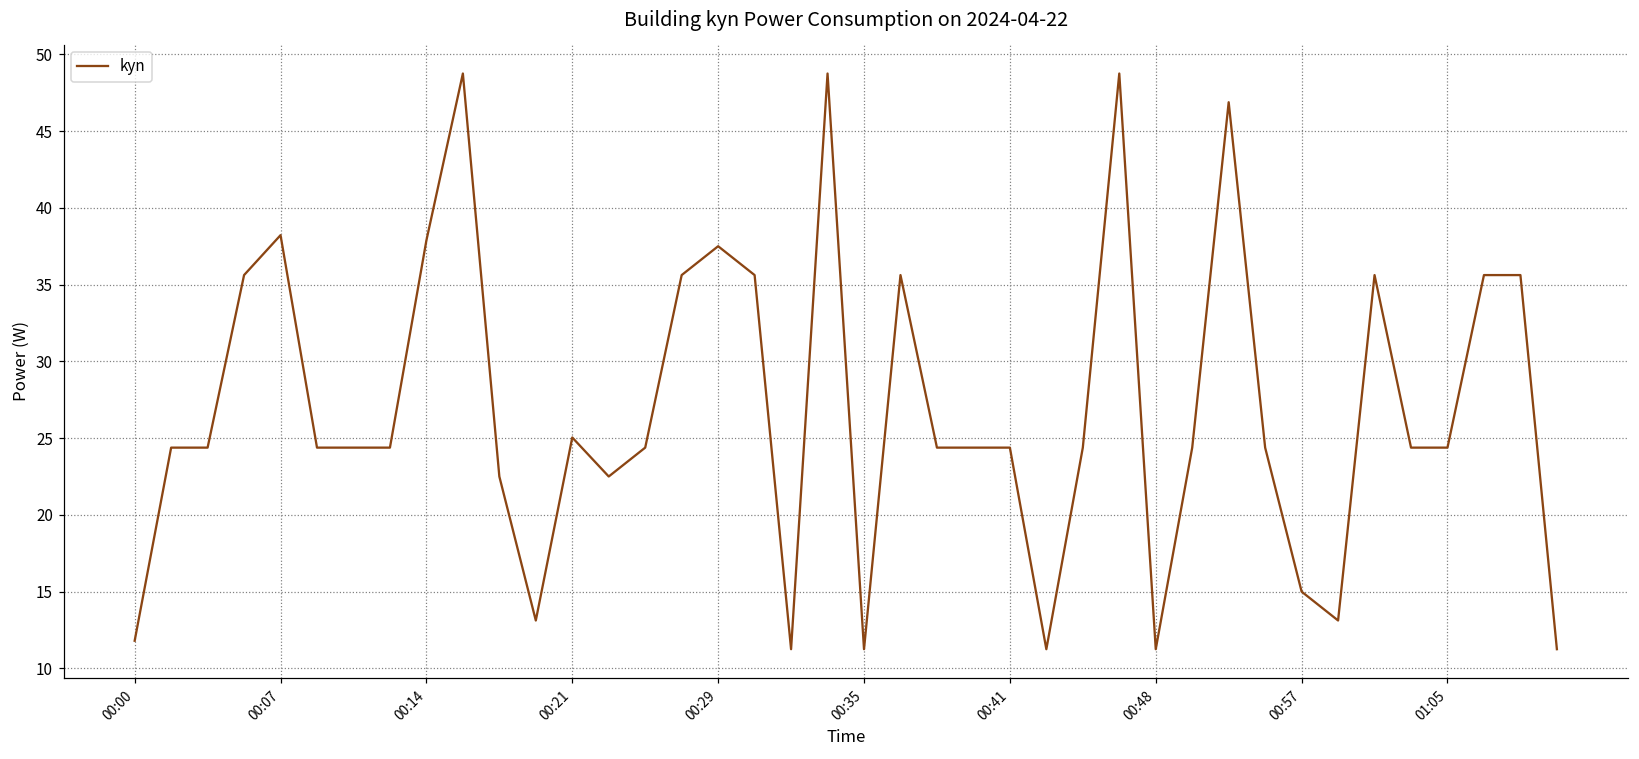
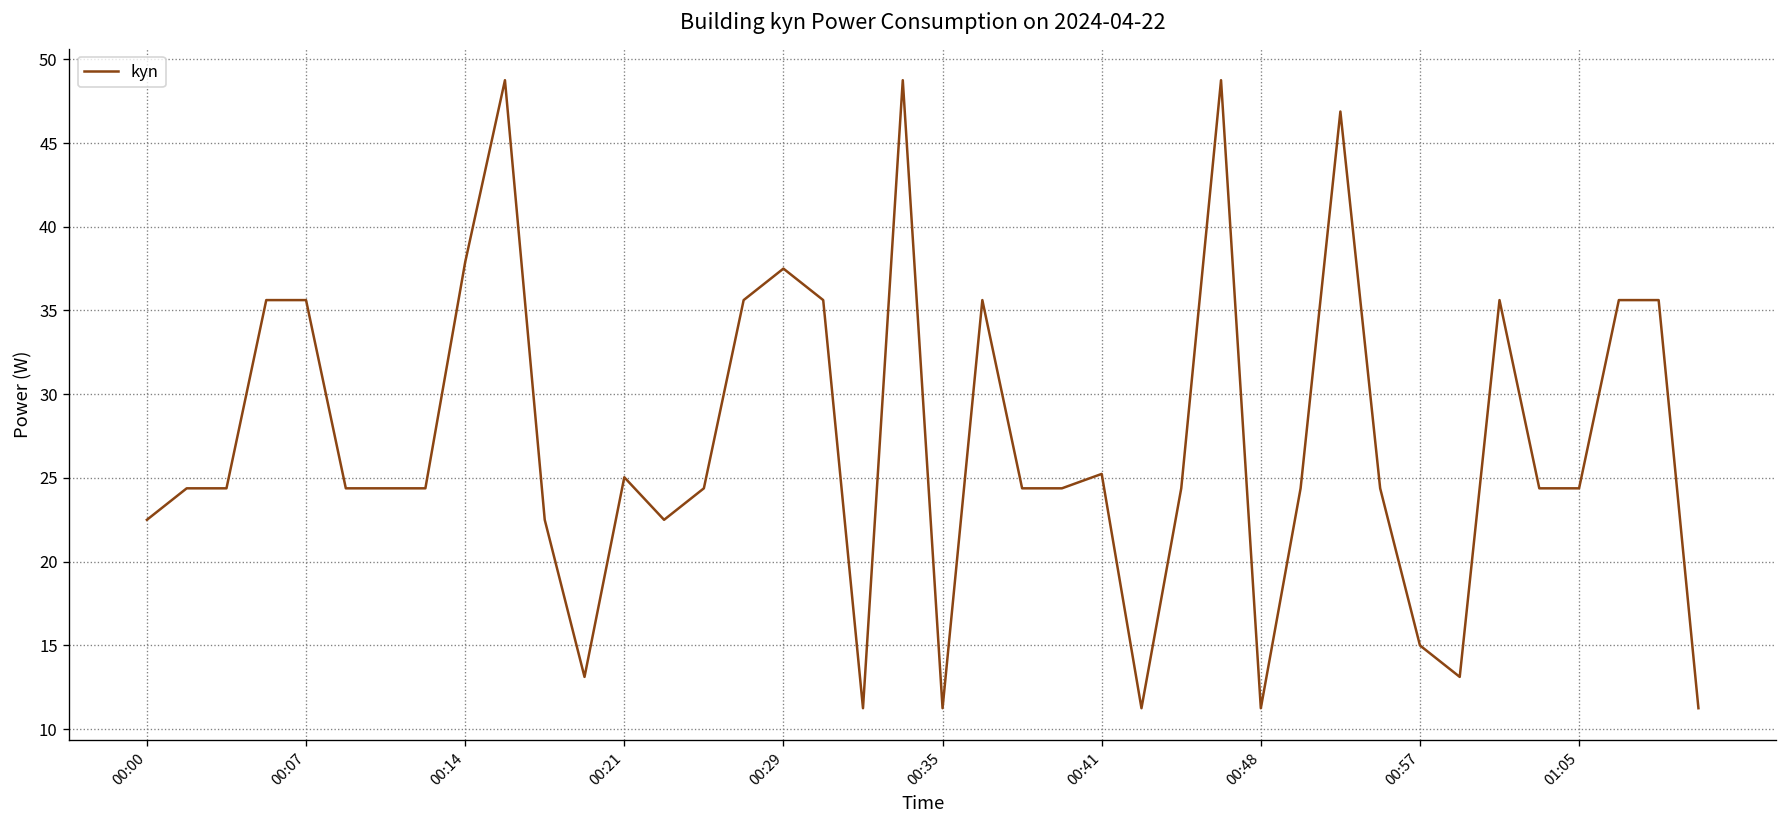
  {
-   "00:00": 11.8,
-   "00:07": 38.2,
+   "00:00": 22.5,
+   "00:07": 35.6,
    "00:14": 37.9,
    "00:21": 25.0,
    "00:29": 37.5,
    "00:35": 11.3,
-   "00:41": 24.4,
+   "00:41": 25.2,
    "00:48": 11.3,
    "00:57": 15.0,
    "01:05": 24.4
  }
